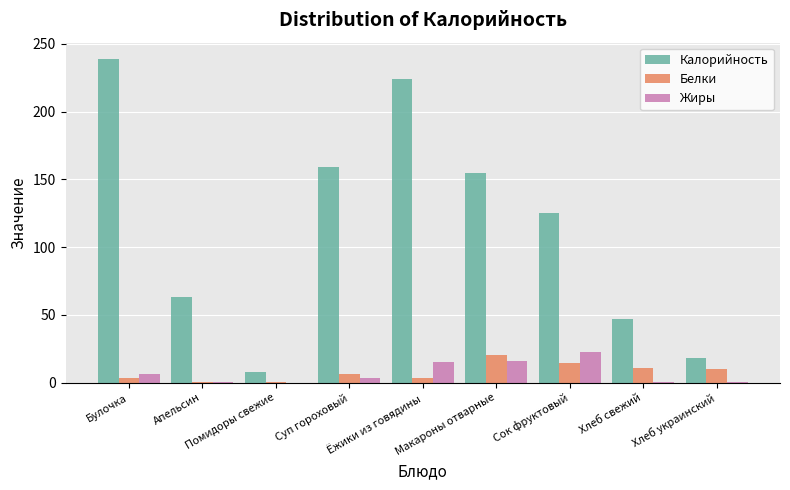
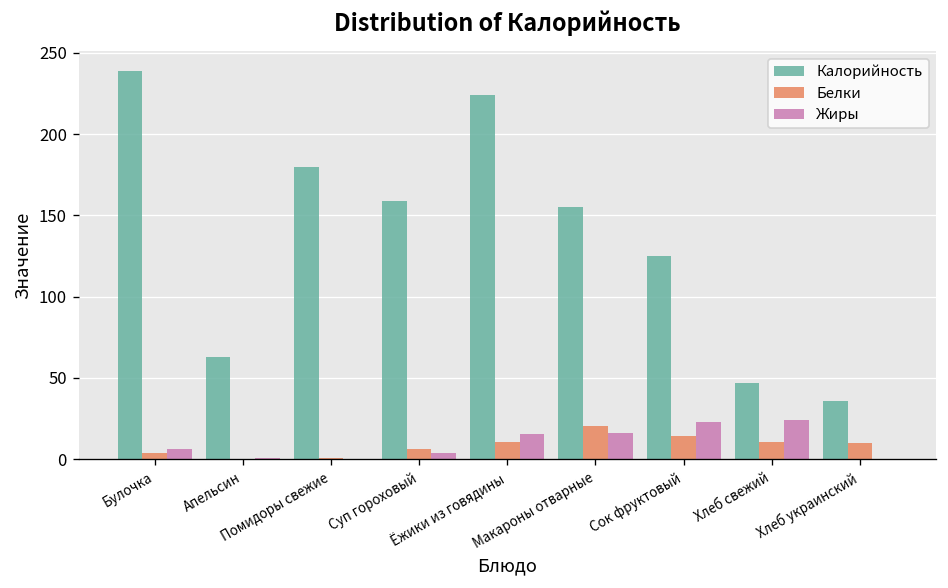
  {
    "Калорийность": {
      "Булочка": 239,
      "Апельсин": 63,
-     "Помидоры свежие": 8,
+     "Помидоры свежие": 180,
      "Суп гороховый": 159,
      "Ёжики из говядины": 224,
      "Макароны отварные": 155,
      "Сок фруктовый": 125,
      "Хлеб свежий": 47,
-     "Хлеб украинский": 18
+     "Хлеб украинский": 36
    },
    "Белки": {
      "Булочка": 4,
      "Суп гороховый": 6,
-     "Ёжики из говядины": 4,
+     "Ёжики из говядины": 11,
      "Макароны отварные": 21,
      "Сок фруктовый": 14,
      "Хлеб свежий": 11,
      "Хлеб украинский": 10
    },
    "Жиры": {
      "Булочка": 6,
      "Суп гороховый": 4,
      "Ёжики из говядины": 15,
      "Макароны отварные": 16,
      "Сок фруктовый": 23,
-     "Хлеб свежий": 0
+     "Хлеб свежий": 24
    }
  }
